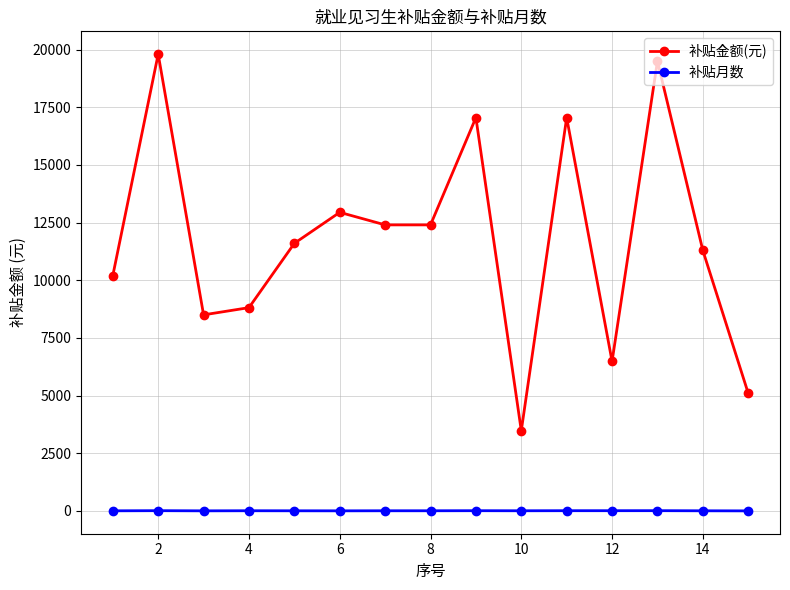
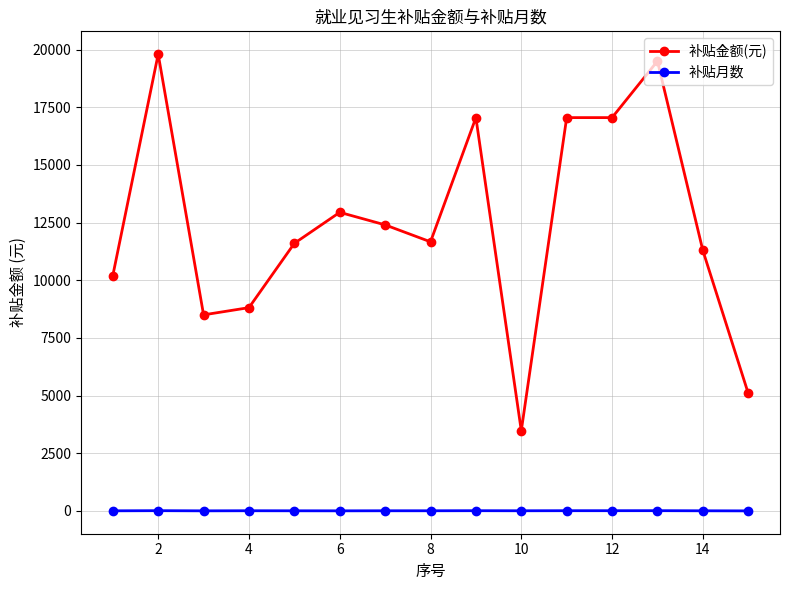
  {
    "补贴金额(元)": {
      "2": 19800,
      "4": 8800,
      "6": 12900,
-     "8": 12400,
+     "8": 11700,
      "10": 3500,
-     "12": 6500,
+     "12": 17100,
      "14": 11300
    },
    "补贴月数": {
      "2": 0,
      "4": 0,
      "6": 0,
      "8": 0,
      "10": 0,
      "12": 0,
      "14": 0
    }
  }
